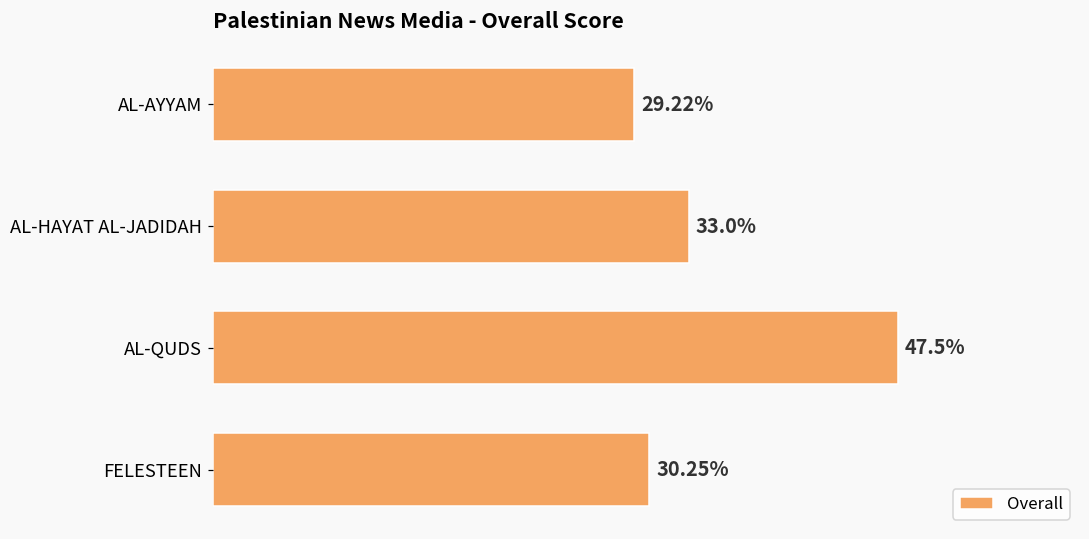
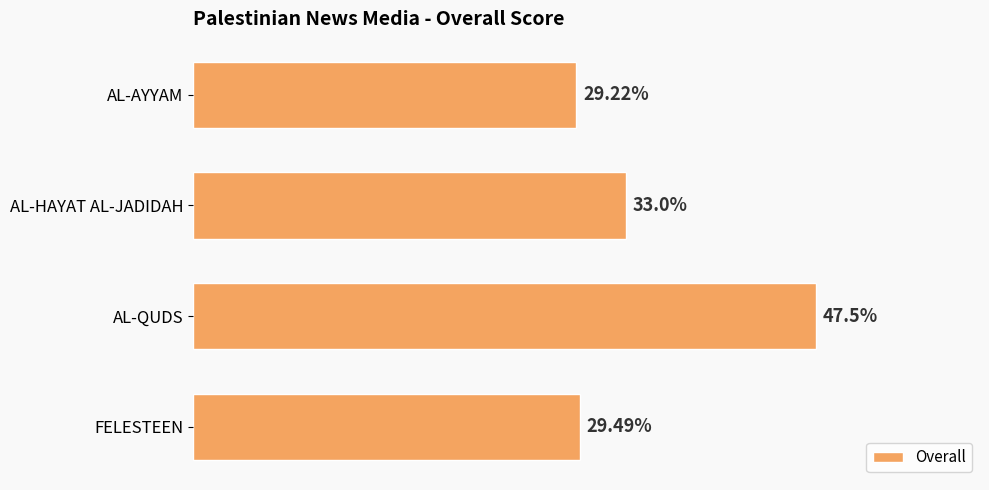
  {
    "AL-AYYAM": "29.22%",
    "AL-HAYAT AL-JADIDAH": "33.0%",
    "AL-QUDS": "47.5%",
-   "FELESTEEN": "30.25%"
+   "FELESTEEN": "29.49%"
  }
